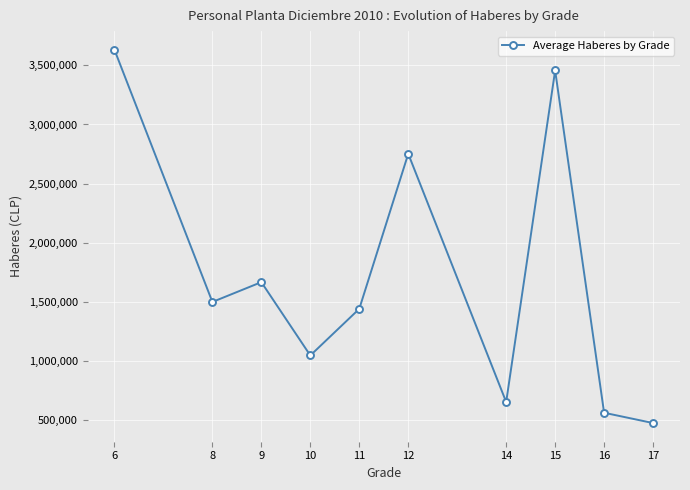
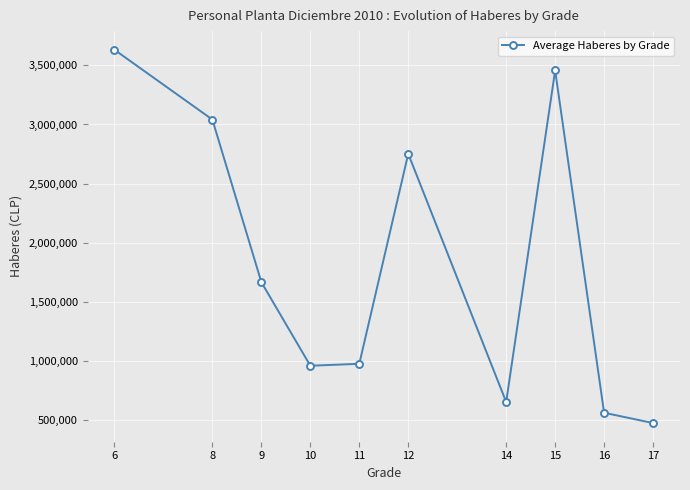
  {
    "6": "3,630,000",
-   "8": "1,500,000",
+   "8": "3,040,000",
    "9": "1,670,000",
-   "10": "1,050,000",
-   "11": "1,440,000",
+   "10": "960,000",
+   "11": "980,000",
    "12": "2,750,000",
    "14": "650,000",
    "15": "3,460,000",
    "16": "560,000",
    "17": "480,000"
  }
